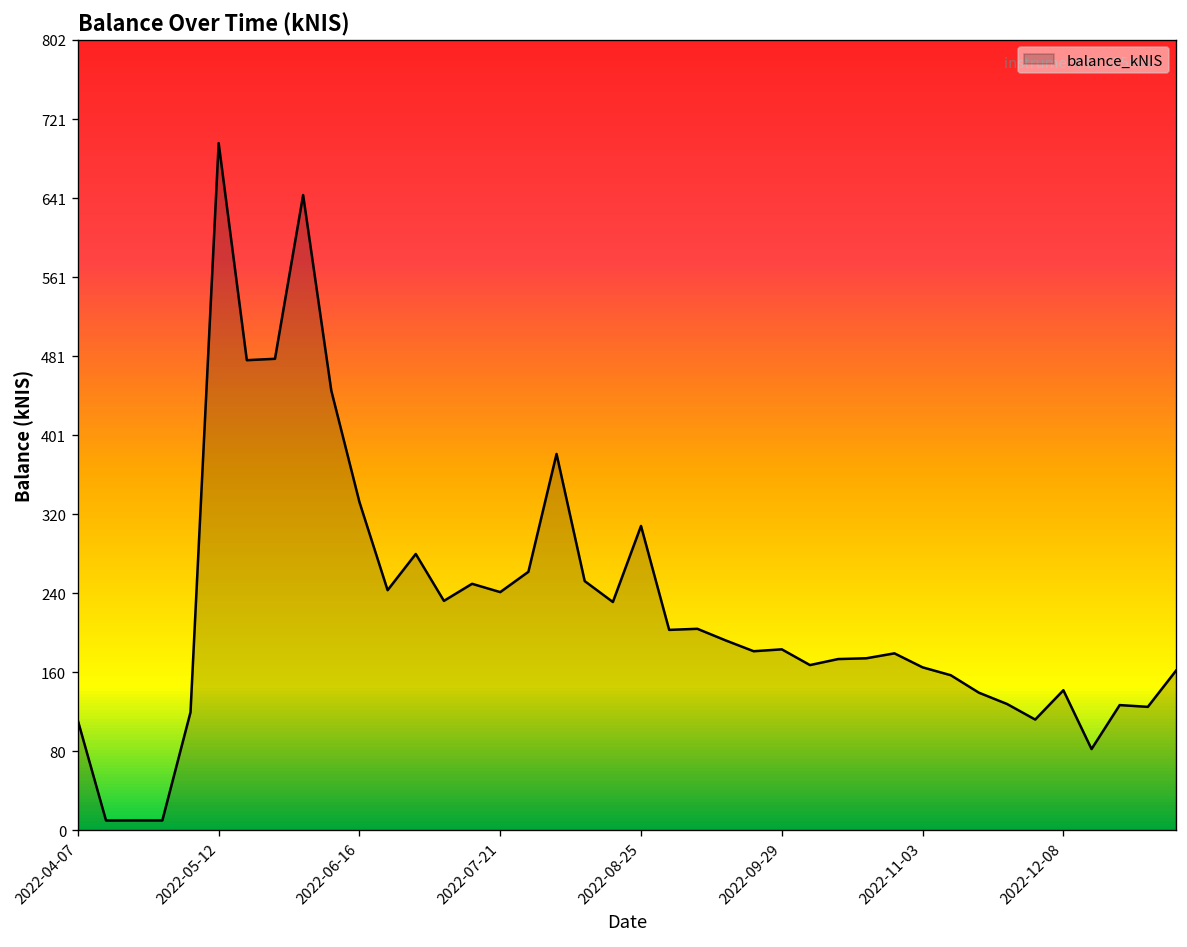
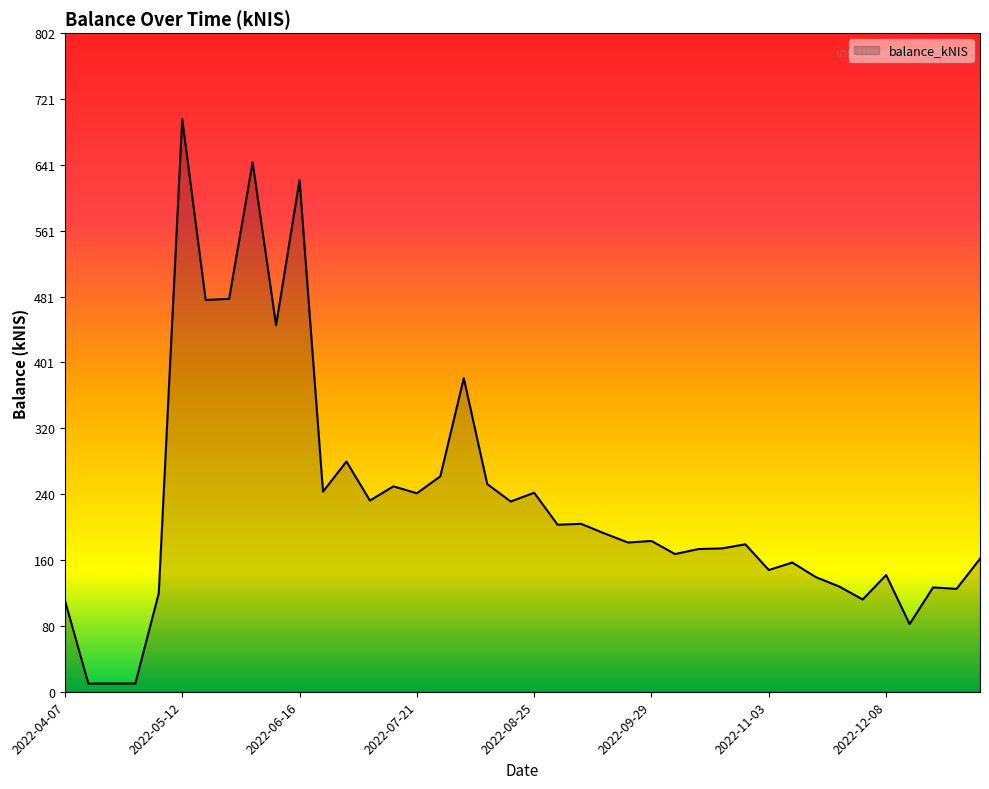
  {
    "2022-04-07": 110,
    "2022-05-12": 700,
-   "2022-06-16": 330,
+   "2022-06-16": 620,
    "2022-07-21": 240,
-   "2022-08-25": 310,
+   "2022-08-25": 240,
    "2022-09-29": 180,
-   "2022-11-03": 170,
+   "2022-11-03": 150,
    "2022-12-08": 140
  }
